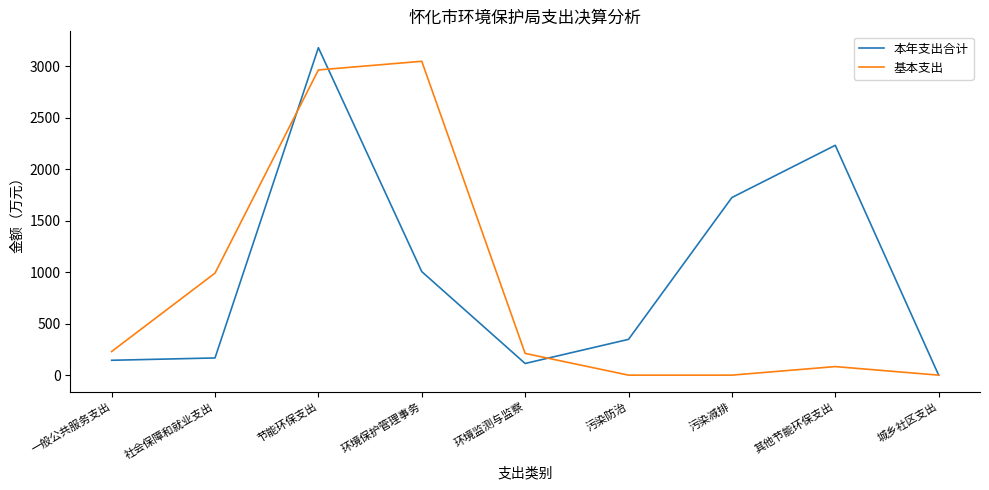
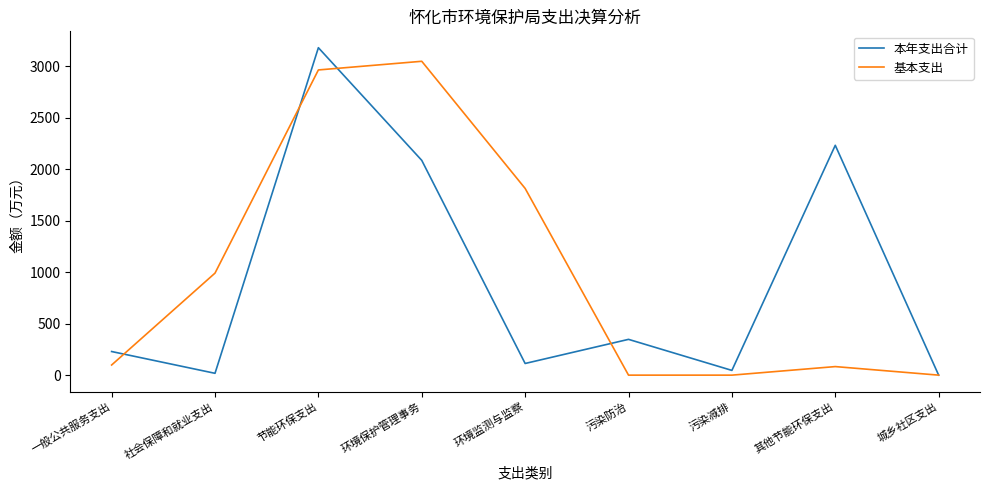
  {
    "本年支出合计": {
-     "一般公共服务支出": 140,
-     "社会保障和就业支出": 170,
+     "一般公共服务支出": 230,
+     "社会保障和就业支出": 20,
      "节能环保支出": 3180,
-     "环境保护管理事务": 1000,
+     "环境保护管理事务": 2080,
      "环境监测与监察": 110,
      "污染防治": 350,
-     "污染减排": 1720,
+     "污染减排": 50,
      "其他节能环保支出": 2230
    },
    "基本支出": {
-     "一般公共服务支出": 230,
+     "一般公共服务支出": 100,
      "社会保障和就业支出": 990,
      "节能环保支出": 2960,
      "环境保护管理事务": 3050,
-     "环境监测与监察": 210,
+     "环境监测与监察": 1810,
      "污染防治": 0,
      "污染减排": 0,
      "其他节能环保支出": 80
    }
  }
